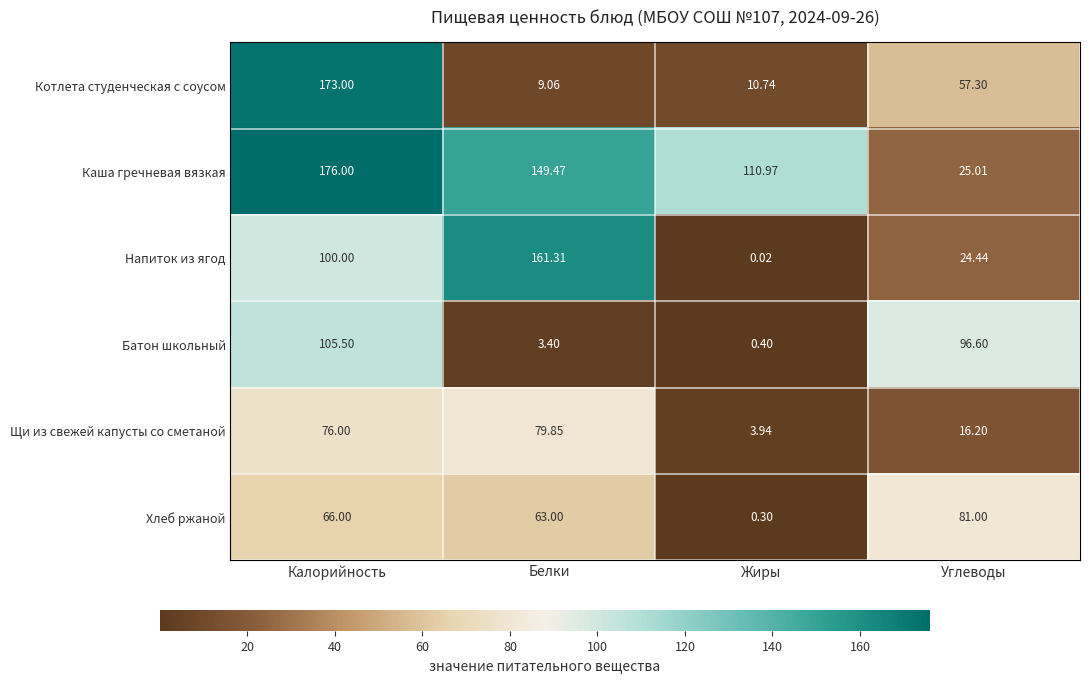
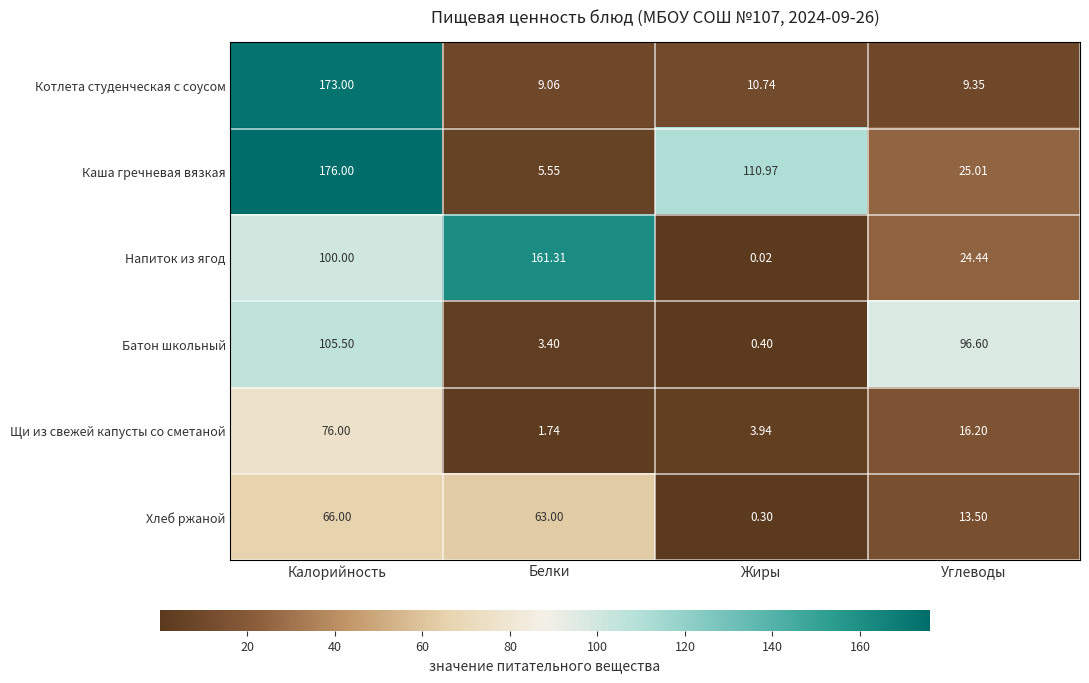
  {
    "Котлета студенческая с соусом": {
      "Калорийность": 173.00,
      "Белки": 9.06,
      "Жиры": 10.74,
-     "Углеводы": 57.30
+     "Углеводы": 9.35
    },
    "Каша гречневая вязкая": {
      "Калорийность": 176.00,
-     "Белки": 149.47,
+     "Белки": 5.55,
      "Жиры": 110.97,
      "Углеводы": 25.01
    },
    "Напиток из ягод": {
      "Калорийность": 100.00,
      "Белки": 161.31,
      "Жиры": 0.02,
      "Углеводы": 24.44
    },
    "Батон школьный": {
      "Калорийность": 105.50,
      "Белки": 3.40,
      "Жиры": 0.40,
      "Углеводы": 96.60
    },
    "Щи из свежей капусты со сметаной": {
      "Калорийность": 76.00,
-     "Белки": 79.85,
+     "Белки": 1.74,
      "Жиры": 3.94,
      "Углеводы": 16.20
    },
    "Хлеб ржаной": {
      "Калорийность": 66.00,
      "Белки": 63.00,
      "Жиры": 0.30,
-     "Углеводы": 81.00
+     "Углеводы": 13.50
    }
  }
